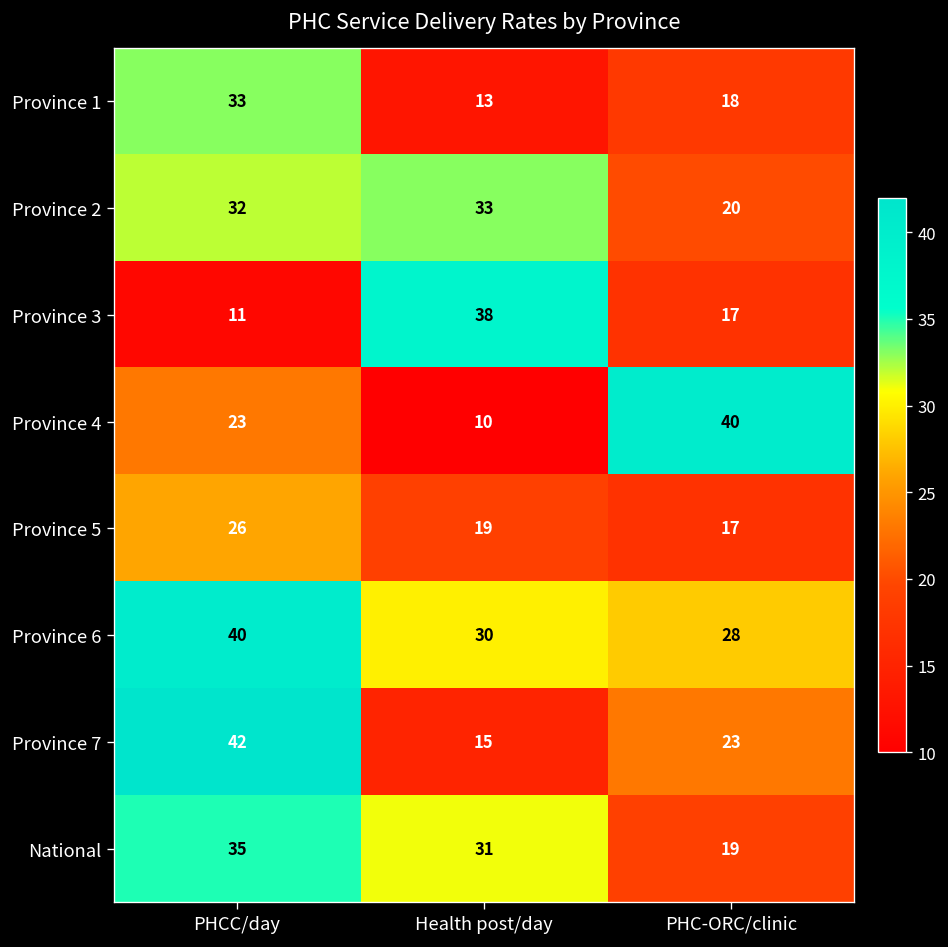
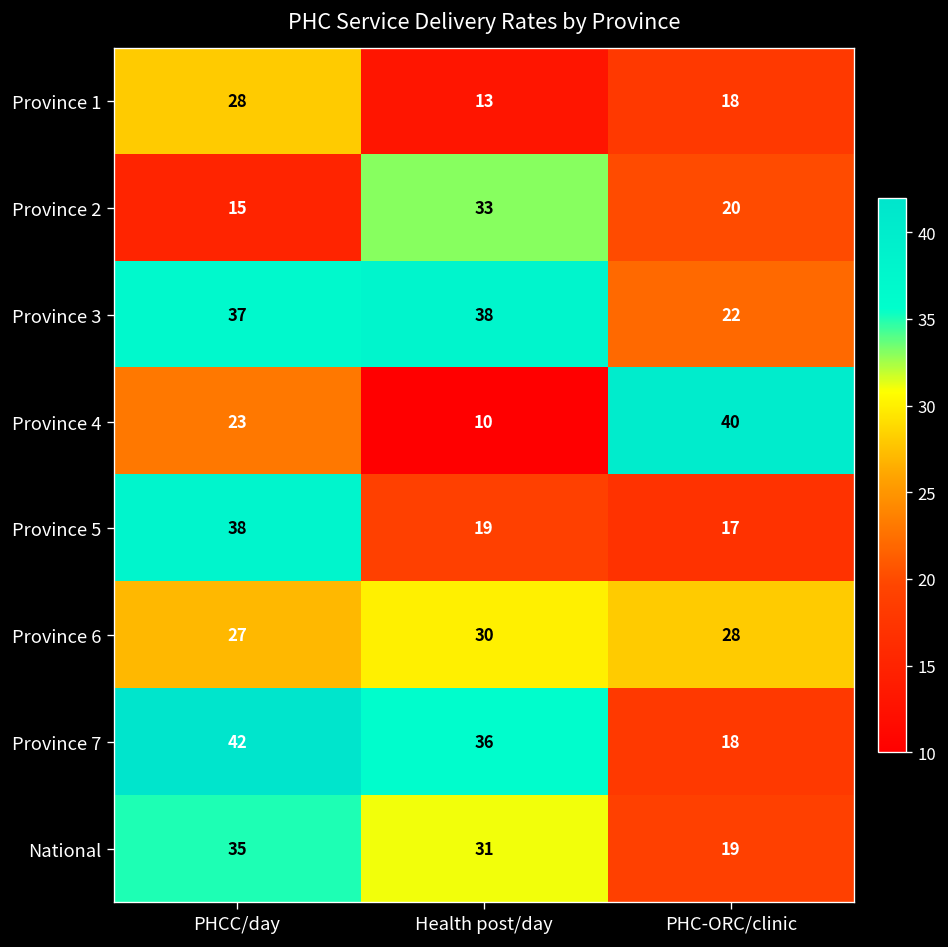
  {
    "Province 1": {
-     "PHCC/day": 33,
+     "PHCC/day": 28,
      "Health post/day": 13,
      "PHC-ORC/clinic": 18
    },
    "Province 2": {
-     "PHCC/day": 32,
+     "PHCC/day": 15,
      "Health post/day": 33,
      "PHC-ORC/clinic": 20
    },
    "Province 3": {
-     "PHCC/day": 11,
+     "PHCC/day": 37,
      "Health post/day": 38,
-     "PHC-ORC/clinic": 17
+     "PHC-ORC/clinic": 22
    },
    "Province 4": {
      "PHCC/day": 23,
      "Health post/day": 10,
      "PHC-ORC/clinic": 40
    },
    "Province 5": {
-     "PHCC/day": 26,
+     "PHCC/day": 38,
      "Health post/day": 19,
      "PHC-ORC/clinic": 17
    },
    "Province 6": {
-     "PHCC/day": 40,
+     "PHCC/day": 27,
      "Health post/day": 30,
      "PHC-ORC/clinic": 28
    },
    "Province 7": {
      "PHCC/day": 42,
-     "Health post/day": 15,
-     "PHC-ORC/clinic": 23
+     "Health post/day": 36,
+     "PHC-ORC/clinic": 18
    },
    "National": {
      "PHCC/day": 35,
      "Health post/day": 31,
      "PHC-ORC/clinic": 19
    }
  }
